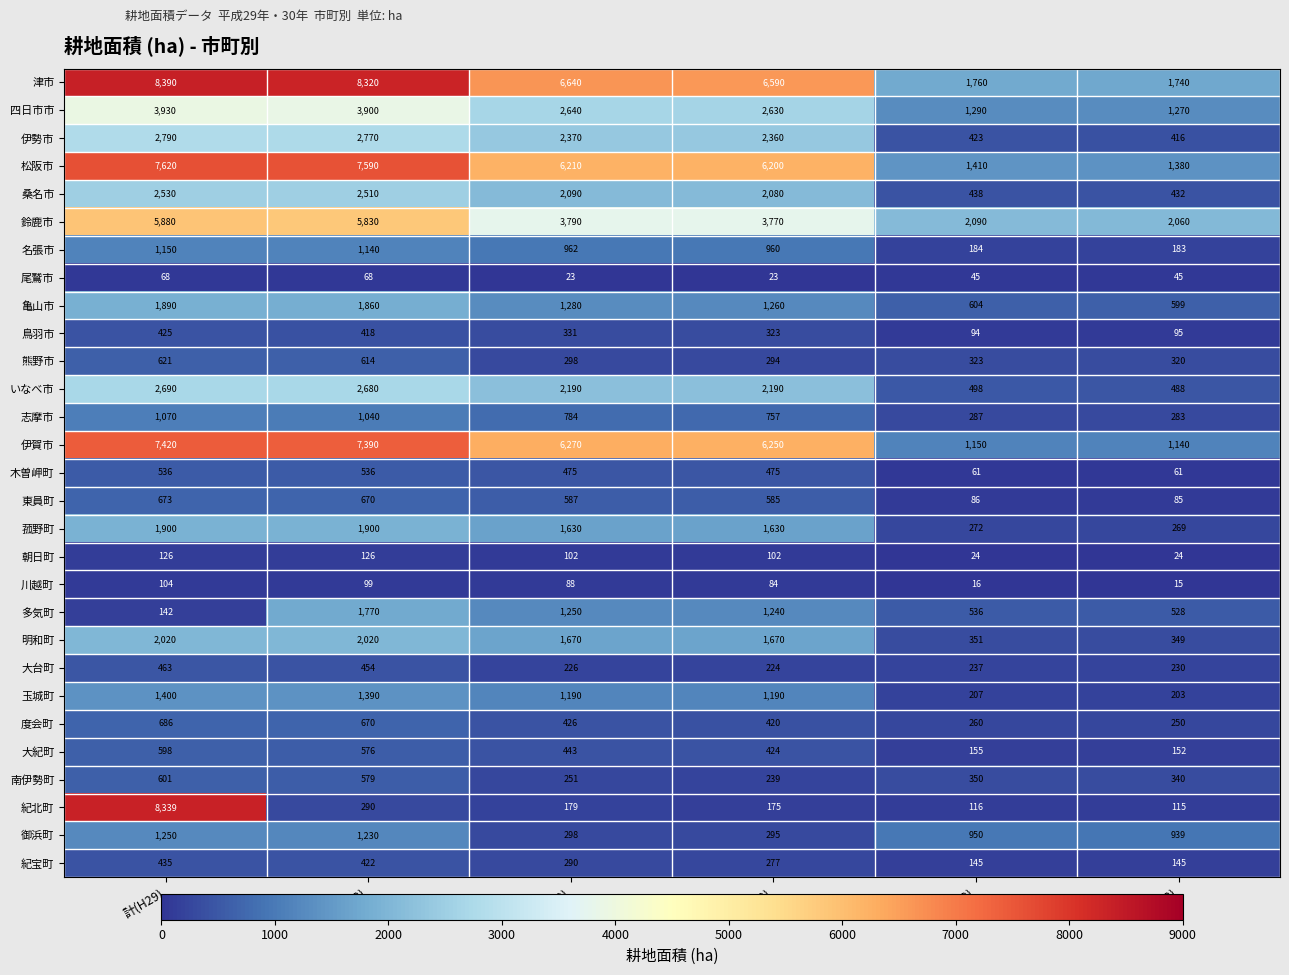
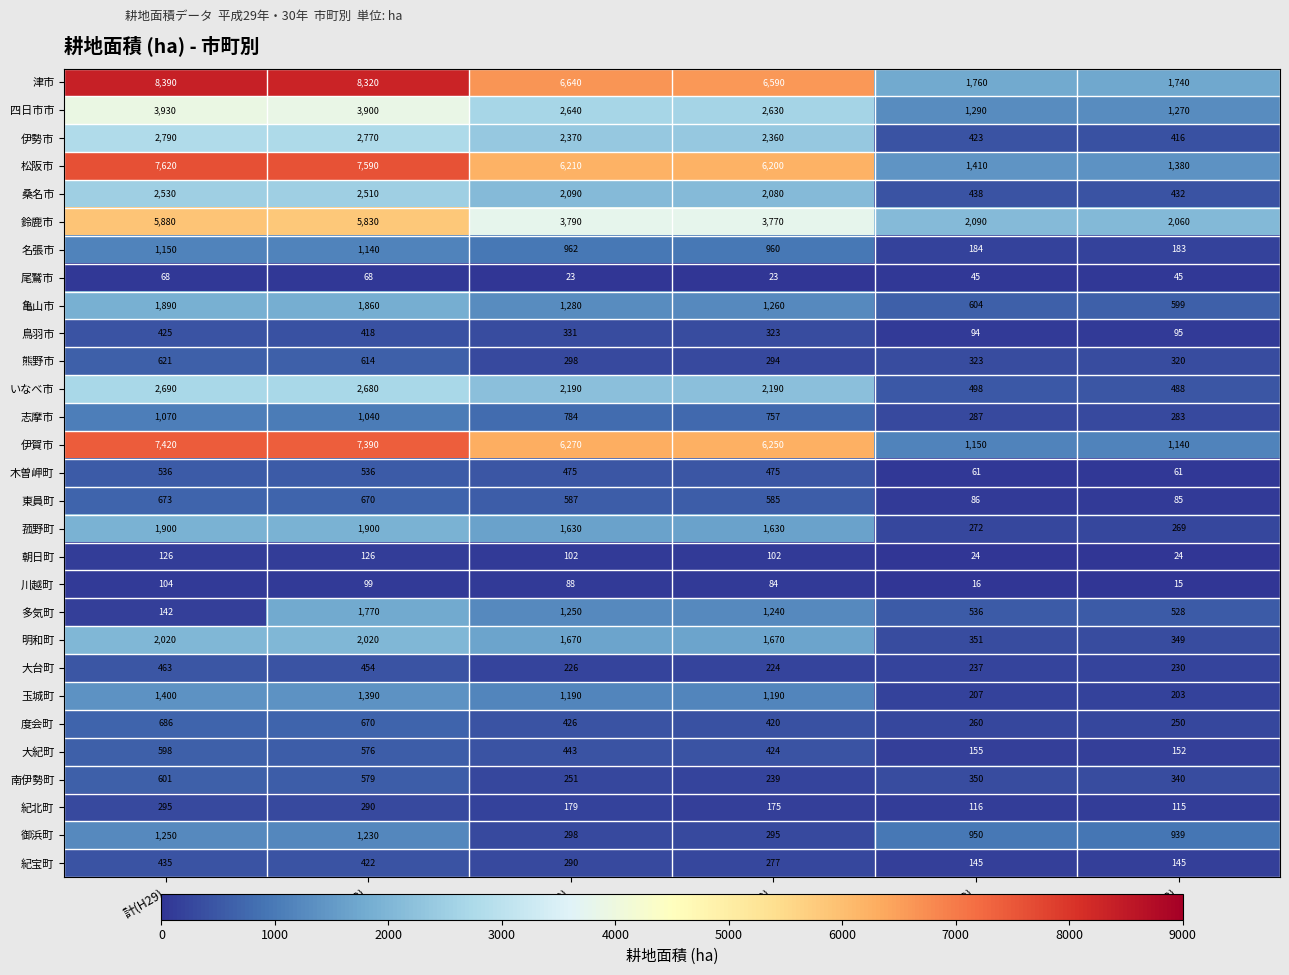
  {
    "津市": {
      "計(H29)": "8,390"
    },
    "四日市市": {
      "計(H29)": "3,930"
    },
    "伊勢市": {
      "計(H29)": "2,790"
    },
    "松阪市": {
      "計(H29)": "7,620"
    },
    "桑名市": {
      "計(H29)": "2,530"
    },
    "鈴鹿市": {
      "計(H29)": "5,880"
    },
    "名張市": {
      "計(H29)": "1,150"
    },
    "尾鷲市": {
      "計(H29)": "68"
    },
    "亀山市": {
      "計(H29)": "1,890"
    },
    "鳥羽市": {
      "計(H29)": "425"
    },
    "熊野市": {
      "計(H29)": "621"
    },
    "いなべ市": {
      "計(H29)": "2,690"
    },
    "志摩市": {
      "計(H29)": "1,070"
    },
    "伊賀市": {
      "計(H29)": "7,420"
    },
    "木曽岬町": {
      "計(H29)": "536"
    },
    "東員町": {
      "計(H29)": "673"
    },
    "菰野町": {
      "計(H29)": "1,900"
    },
    "朝日町": {
      "計(H29)": "126"
    },
    "川越町": {
      "計(H29)": "104"
    },
    "多気町": {
      "計(H29)": "142"
    },
    "明和町": {
      "計(H29)": "2,020"
    },
    "大台町": {
      "計(H29)": "463"
    },
    "玉城町": {
      "計(H29)": "1,400"
    },
    "度会町": {
      "計(H29)": "686"
    },
    "大紀町": {
      "計(H29)": "598"
    },
    "南伊勢町": {
      "計(H29)": "601"
    },
    "紀北町": {
-     "計(H29)": "8,339"
+     "計(H29)": "295"
    },
    "御浜町": {
      "計(H29)": "1,250"
    },
    "紀宝町": {
      "計(H29)": "435"
    }
  }
